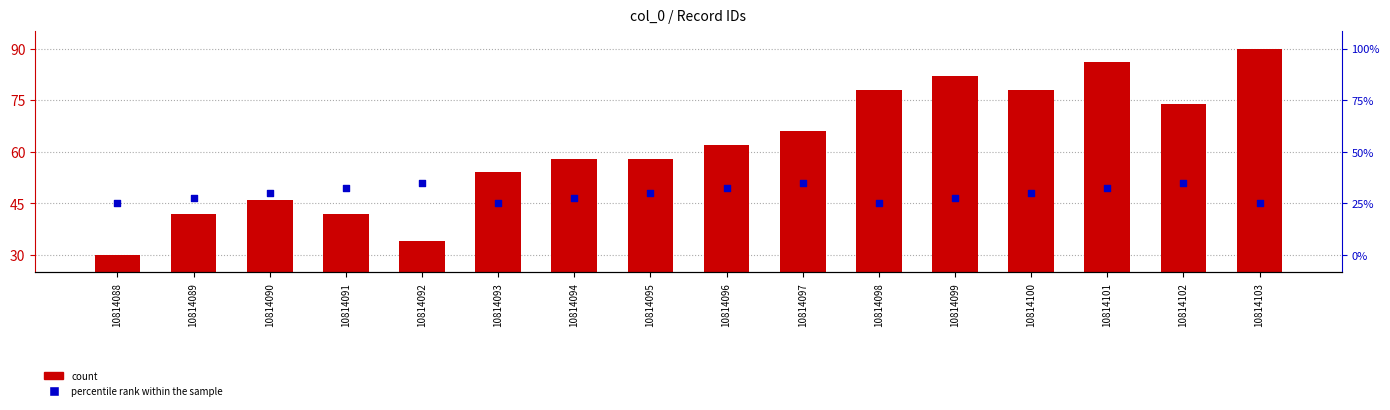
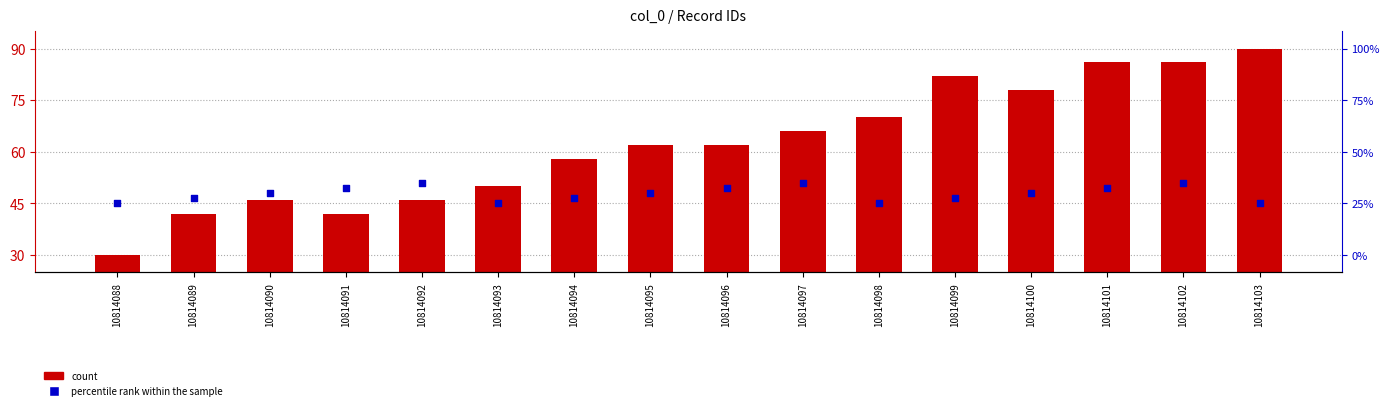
  {
    "count": {
      "10814088": 30,
      "10814089": 42,
      "10814090": 46,
      "10814091": 42,
-     "10814092": 34,
-     "10814093": 54,
+     "10814092": 46,
+     "10814093": 50,
      "10814094": 58,
-     "10814095": 58,
+     "10814095": 62,
      "10814096": 62,
      "10814097": 66,
-     "10814098": 78,
+     "10814098": 70,
      "10814099": 82,
      "10814100": 78,
      "10814101": 86,
-     "10814102": 74,
+     "10814102": 86,
      "10814103": 90
    }
  }
